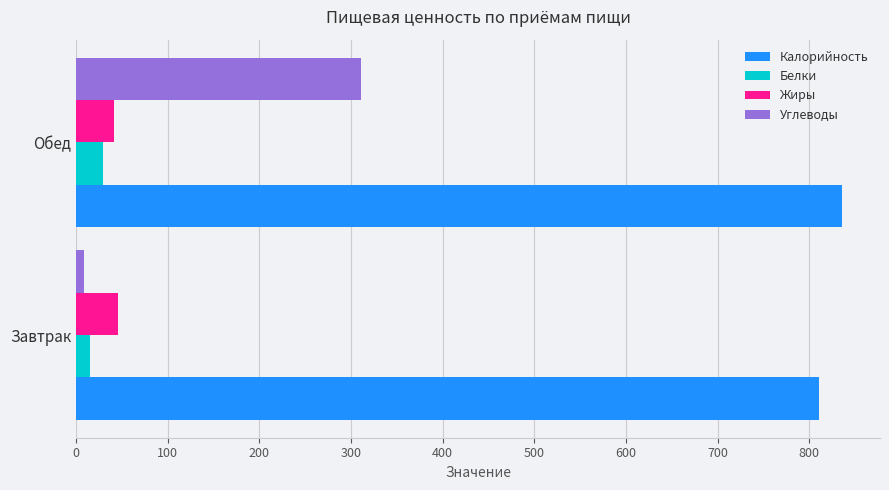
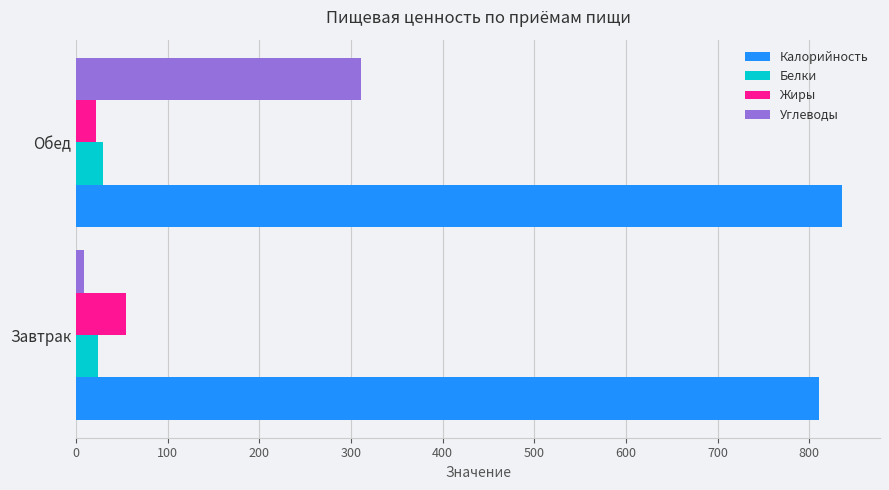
  {
    "Калорийность": {
      "Обед": 840,
      "Завтрак": 810
    },
    "Белки": {
      "Обед": 30,
-     "Завтрак": 15
+     "Завтрак": 24
    },
    "Жиры": {
-     "Обед": 40,
-     "Завтрак": 46
+     "Обед": 20,
+     "Завтрак": 55
    },
    "Углеводы": {
      "Обед": 310,
      "Завтрак": 10
    }
  }
